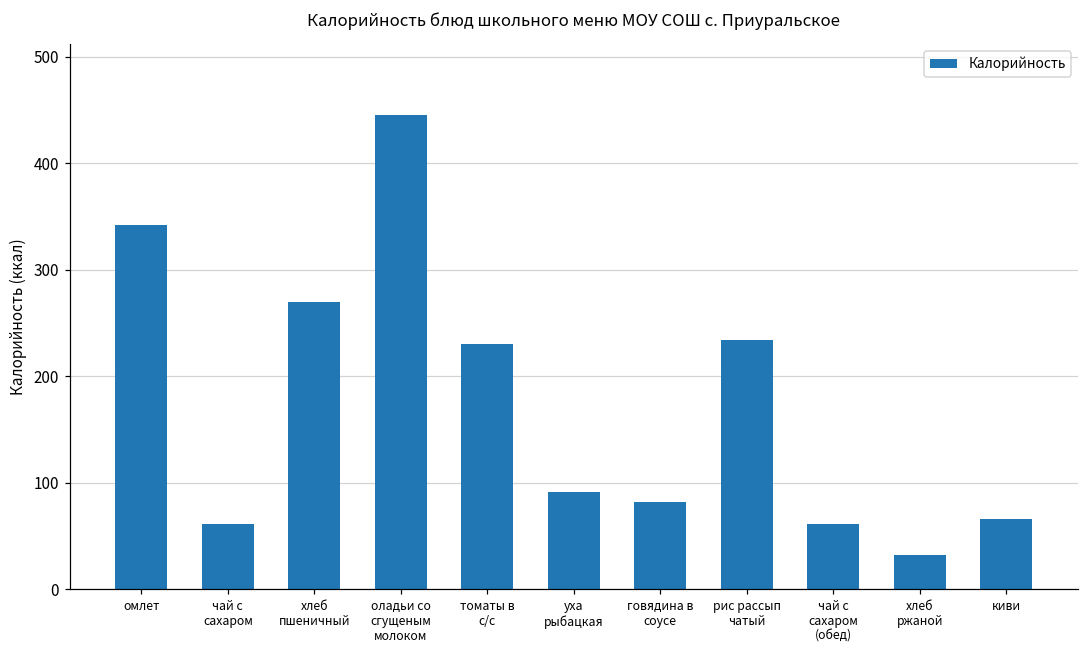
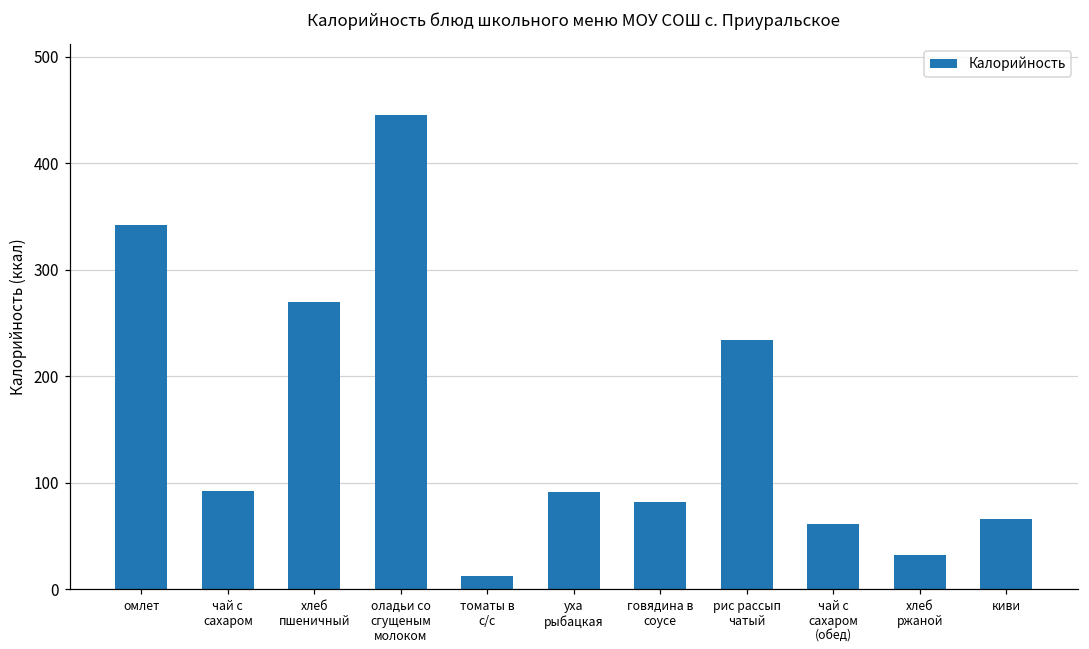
  {
    "омлет": 340,
-   "чай с сахаром": 60,
+   "чай с сахаром": 90,
    "хлеб пшеничный": 270,
    "оладьи со сгущеным молоком": 450,
-   "томаты в с/с": 230,
+   "томаты в с/с": 10,
    "уха рыбацкая": 90,
    "говядина в соусе": 80,
    "рис рассып чатый": 230,
    "чай с сахаром (обед)": 60,
    "хлеб ржаной": 30,
    "киви": 70
  }
